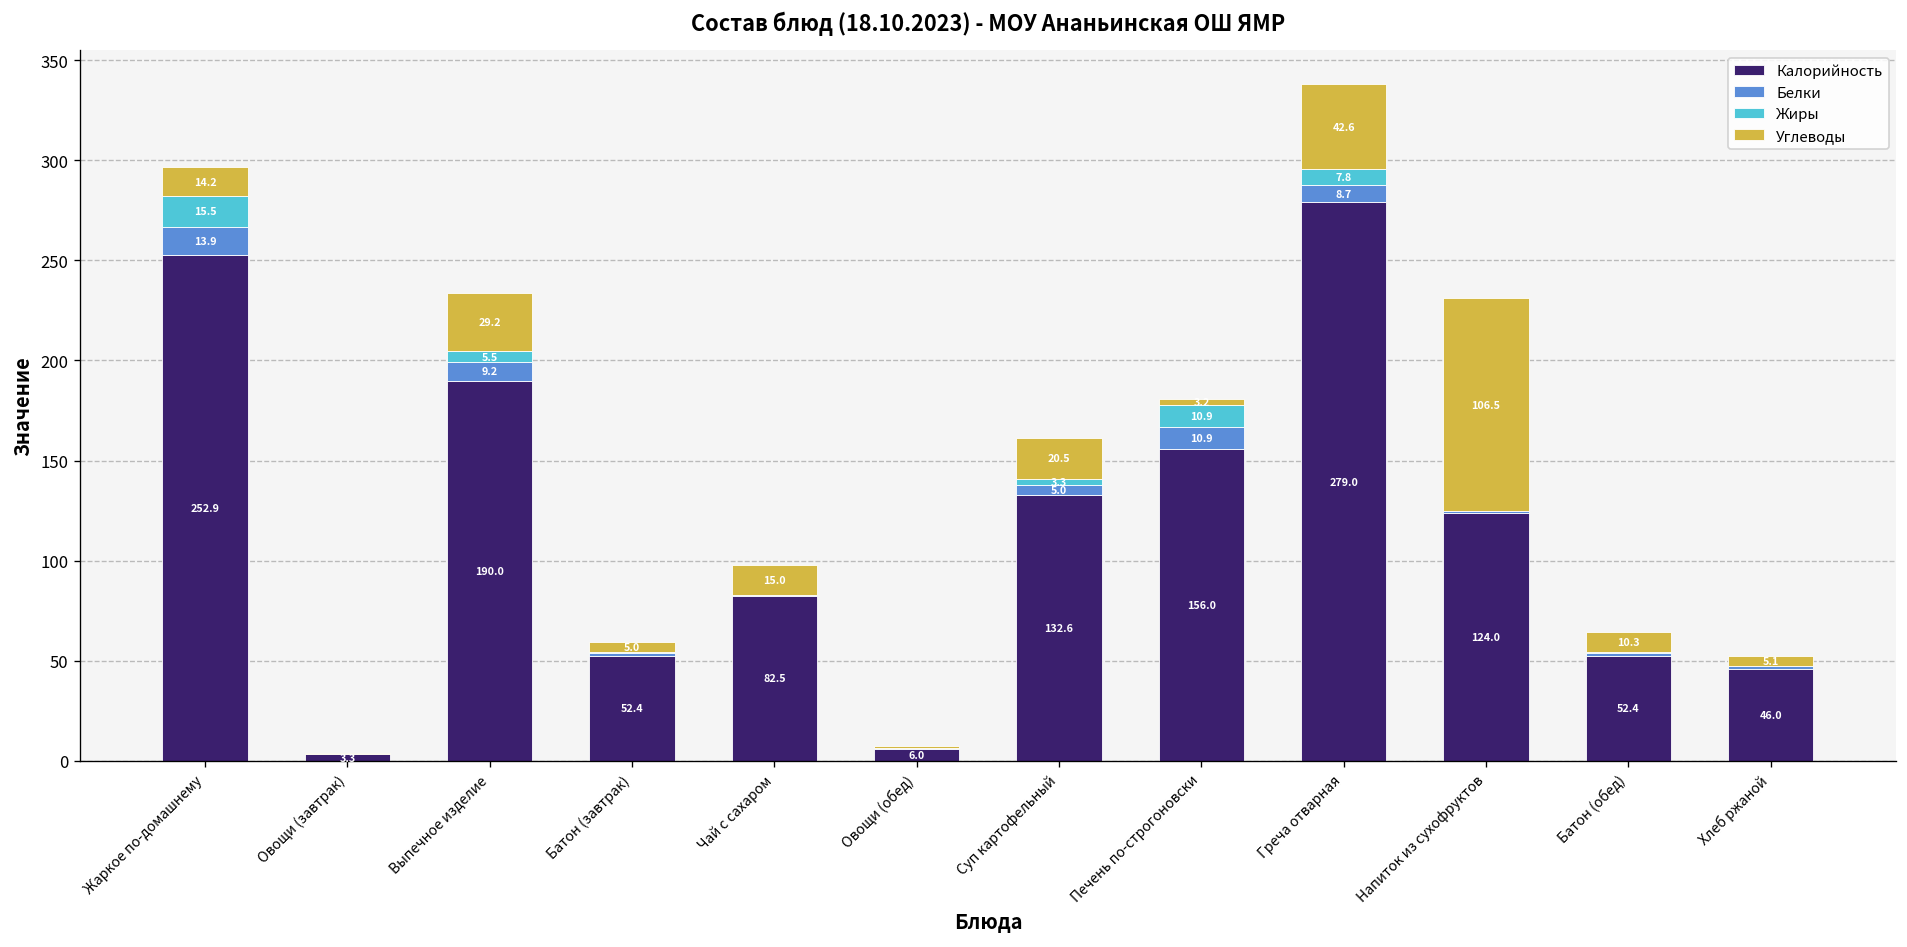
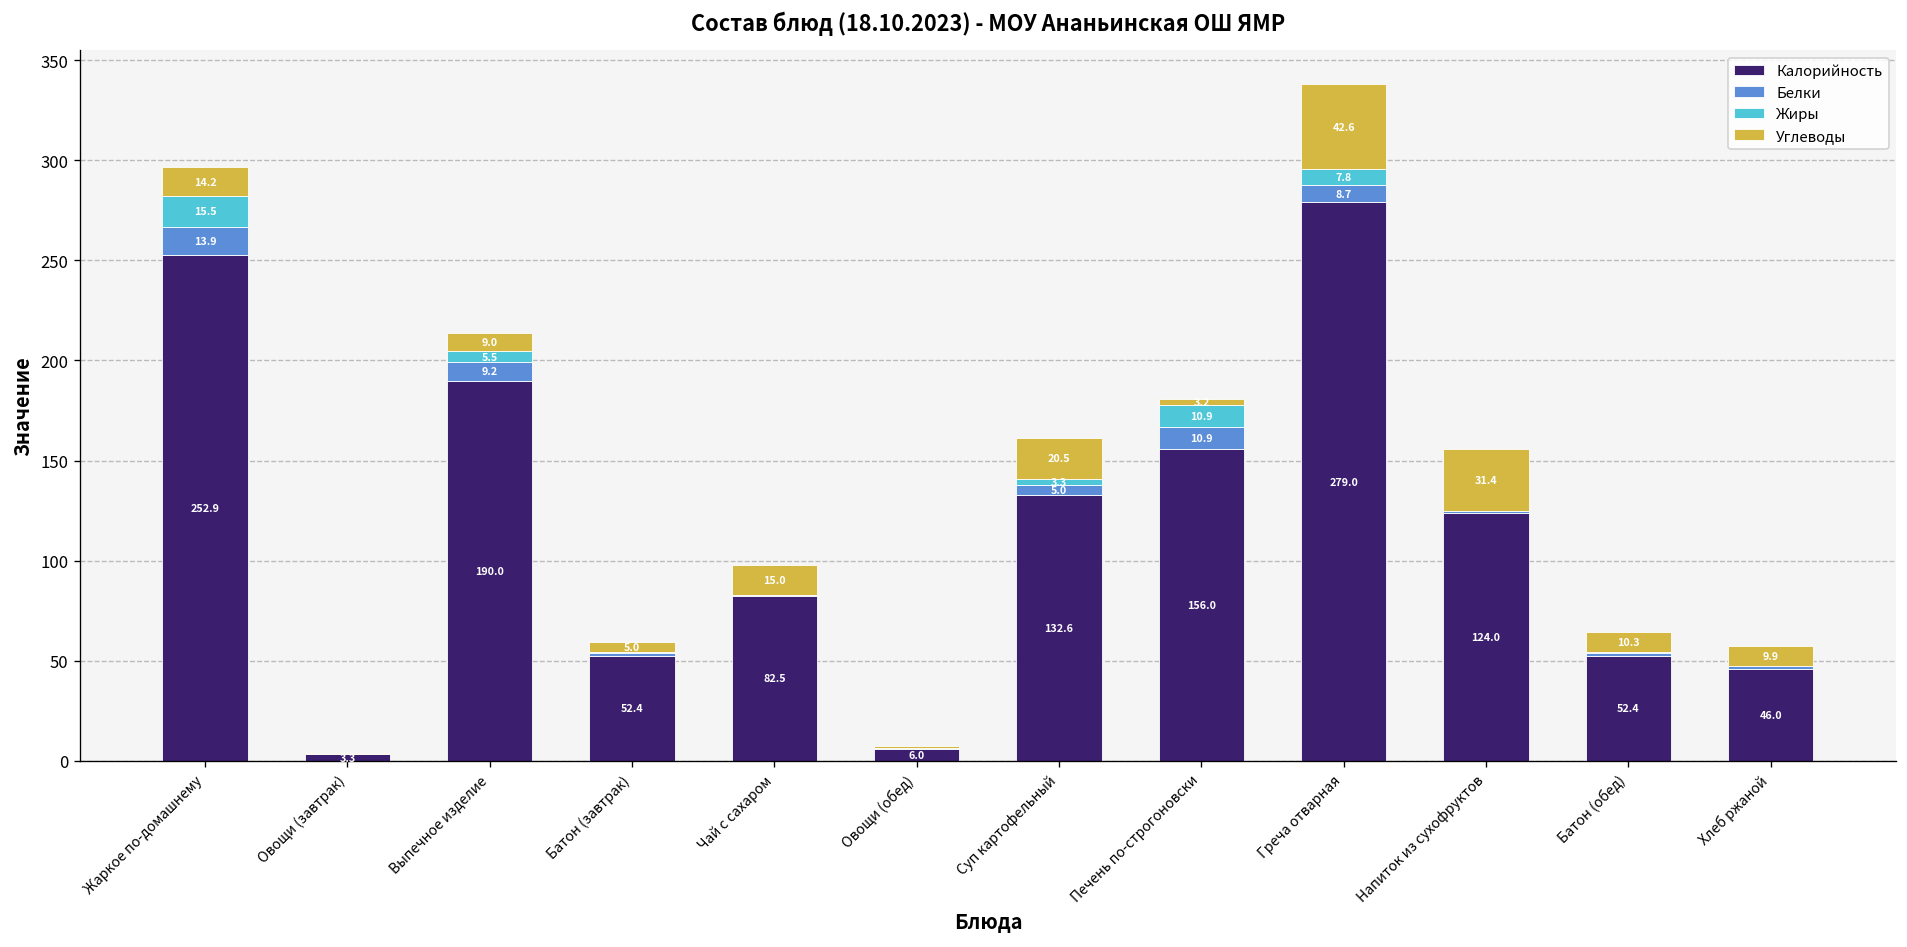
  {
    "Калорийность": {
      "Жаркое по-домашнему": 252.9,
      "Овощи (завтрак)": 3.3,
      "Выпечное изделие": 190.0,
      "Батон (завтрак)": 52.4,
      "Чай с сахаром": 82.5,
      "Овощи (обед)": 6.0,
      "Суп картофельный": 132.6,
      "Печень по-строгоновски": 156.0,
      "Греча отварная": 279.0,
      "Напиток из сухофруктов": 124.0,
      "Батон (обед)": 52.4,
      "Хлеб ржаной": 46.0
    },
    "Углеводы": {
      "Жаркое по-домашнему": 14.2,
-     "Выпечное изделие": 29.2,
+     "Выпечное изделие": 9.0,
      "Батон (завтрак)": 5.0,
      "Чай с сахаром": 15.0,
      "Суп картофельный": 20.5,
      "Печень по-строгоновски": 3.2,
      "Греча отварная": 42.6,
-     "Напиток из сухофруктов": 106.5,
+     "Напиток из сухофруктов": 31.4,
      "Батон (обед)": 10.3,
-     "Хлеб ржаной": 5.1
+     "Хлеб ржаной": 9.9
    }
  }
